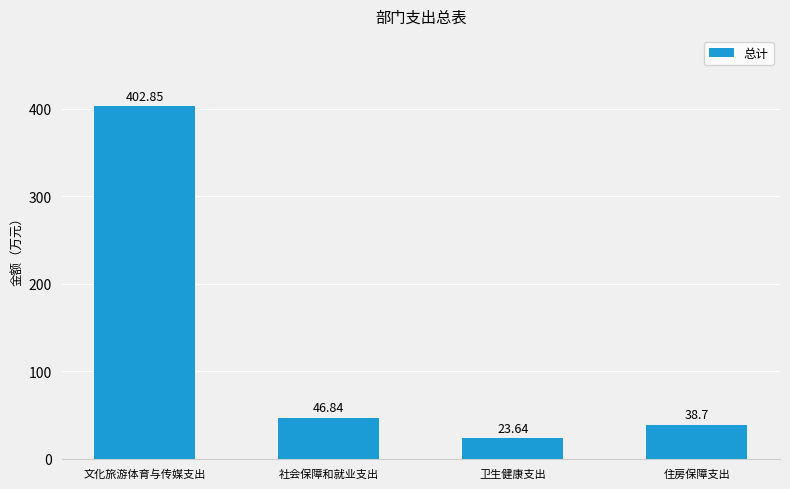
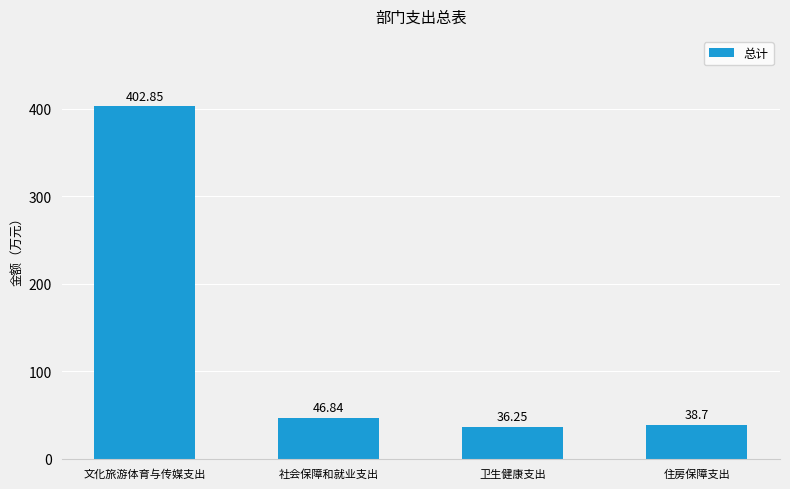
  {
    "文化旅游体育与传媒支出": 402.85,
    "社会保障和就业支出": 46.84,
-   "卫生健康支出": 23.64,
+   "卫生健康支出": 36.25,
    "住房保障支出": 38.7
  }
